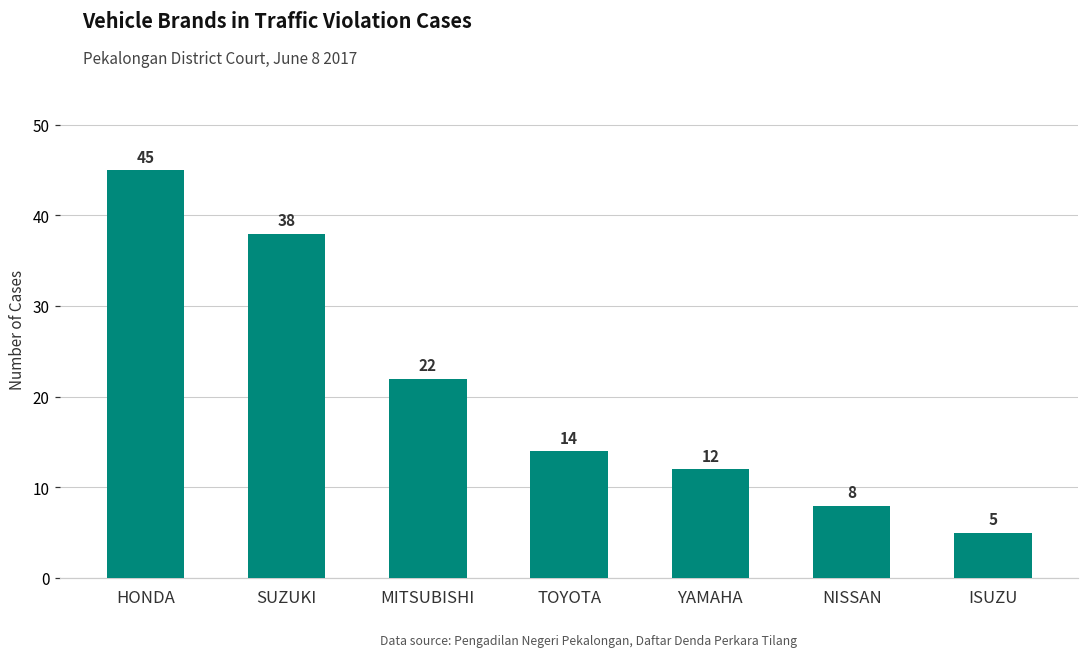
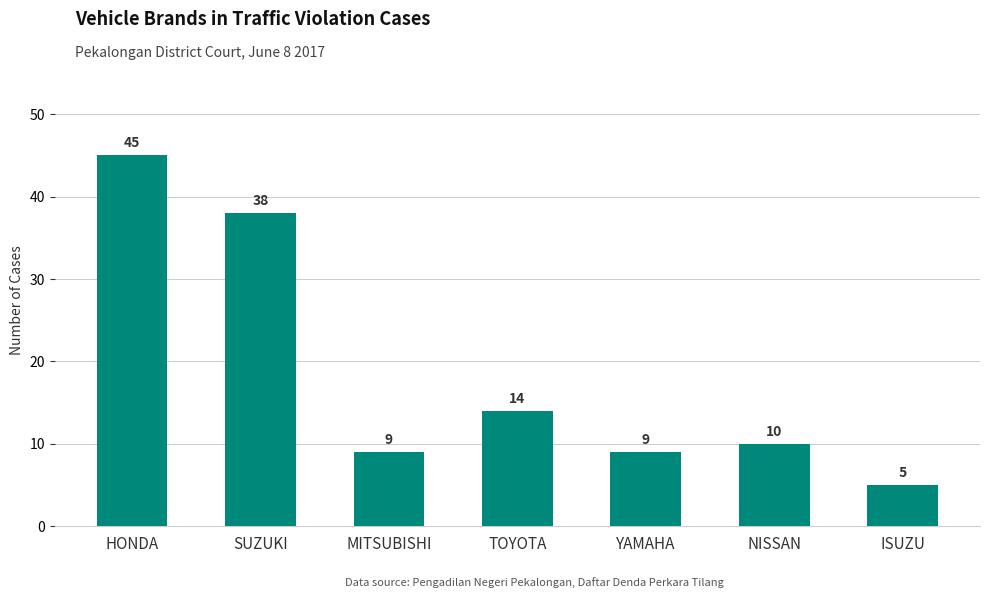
  {
    "HONDA": 45,
    "SUZUKI": 38,
-   "MITSUBISHI": 22,
+   "MITSUBISHI": 9,
    "TOYOTA": 14,
-   "YAMAHA": 12,
-   "NISSAN": 8,
+   "YAMAHA": 9,
+   "NISSAN": 10,
    "ISUZU": 5
  }
